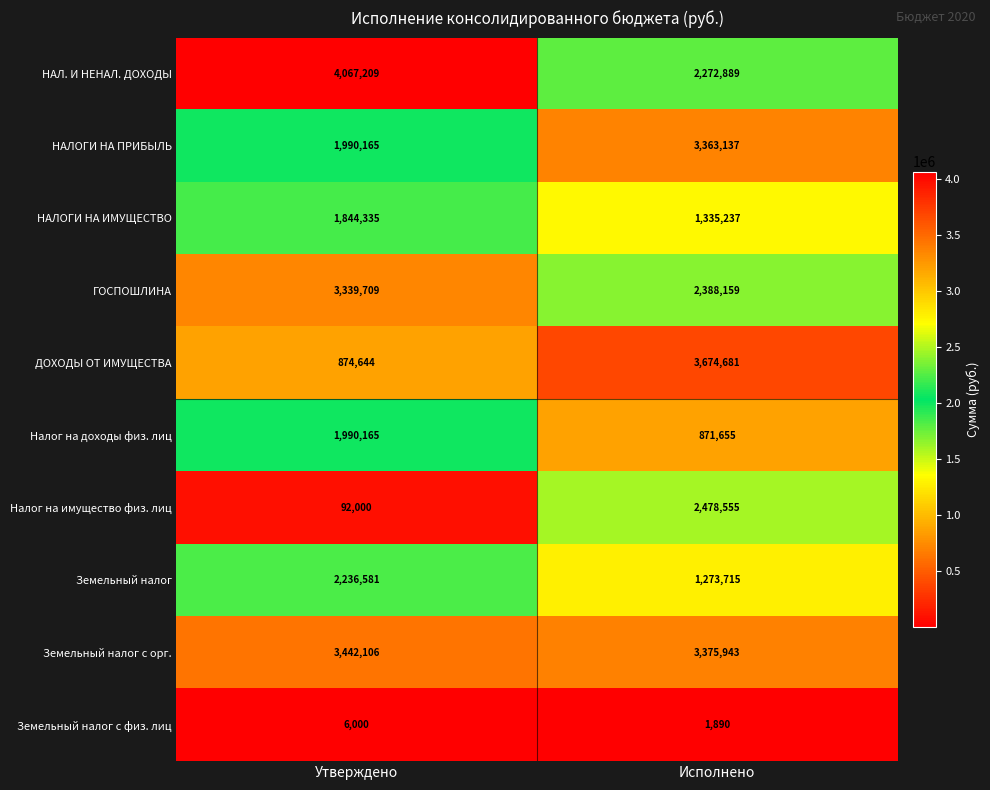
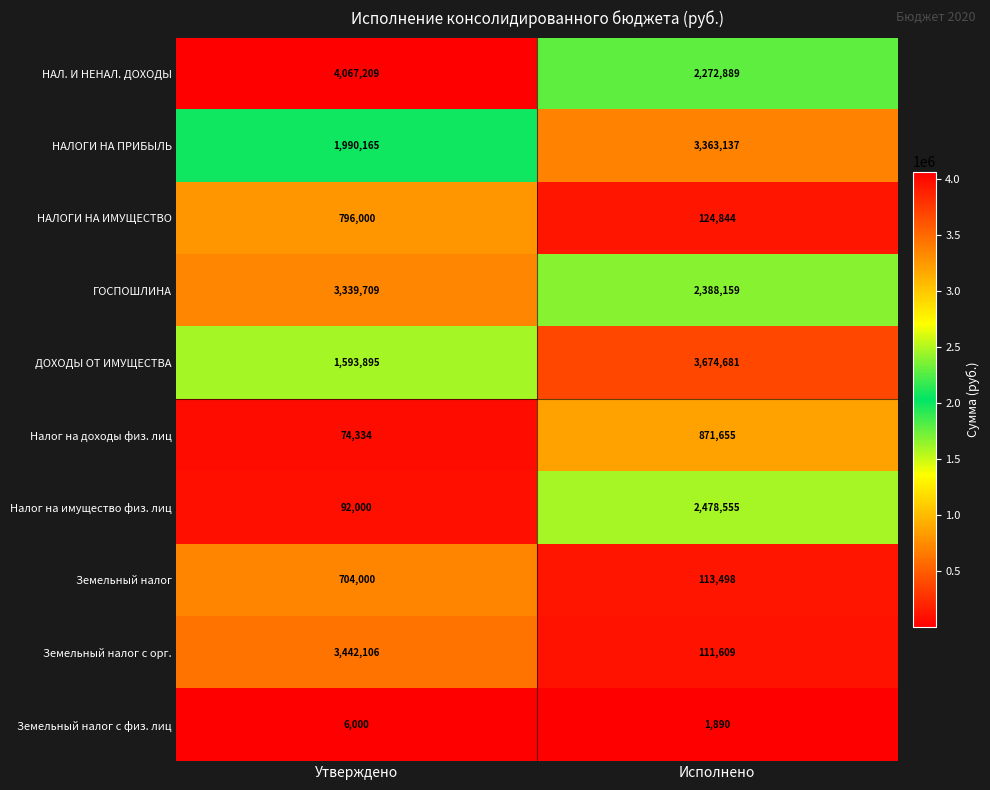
  {
    "НАЛ. И НЕНАЛ. ДОХОДЫ": {
      "Утверждено": "4,067,209",
      "Исполнено": "2,272,889"
    },
    "НАЛОГИ НА ПРИБЫЛЬ": {
      "Утверждено": "1,990,165",
      "Исполнено": "3,363,137"
    },
    "НАЛОГИ НА ИМУЩЕСТВО": {
-     "Утверждено": "1,844,335",
-     "Исполнено": "1,335,237"
+     "Утверждено": "796,000",
+     "Исполнено": "124,844"
    },
    "ГОСПОШЛИНА": {
      "Утверждено": "3,339,709",
      "Исполнено": "2,388,159"
    },
    "ДОХОДЫ ОТ ИМУЩЕСТВА": {
-     "Утверждено": "874,644",
+     "Утверждено": "1,593,895",
      "Исполнено": "3,674,681"
    },
    "Налог на доходы физ. лиц": {
-     "Утверждено": "1,990,165",
+     "Утверждено": "74,334",
      "Исполнено": "871,655"
    },
    "Налог на имущество физ. лиц": {
      "Утверждено": "92,000",
      "Исполнено": "2,478,555"
    },
    "Земельный налог": {
-     "Утверждено": "2,236,581",
-     "Исполнено": "1,273,715"
+     "Утверждено": "704,000",
+     "Исполнено": "113,498"
    },
    "Земельный налог с орг.": {
      "Утверждено": "3,442,106",
-     "Исполнено": "3,375,943"
+     "Исполнено": "111,609"
    },
    "Земельный налог с физ. лиц": {
      "Утверждено": "6,000",
      "Исполнено": "1,890"
    }
  }
